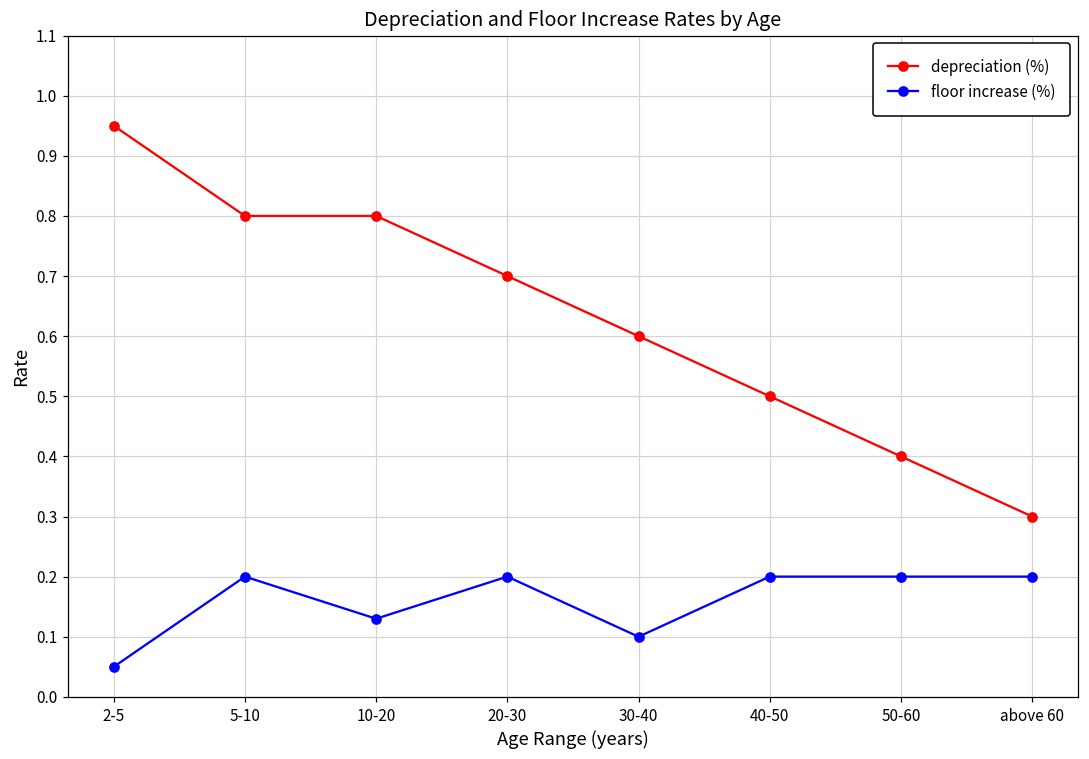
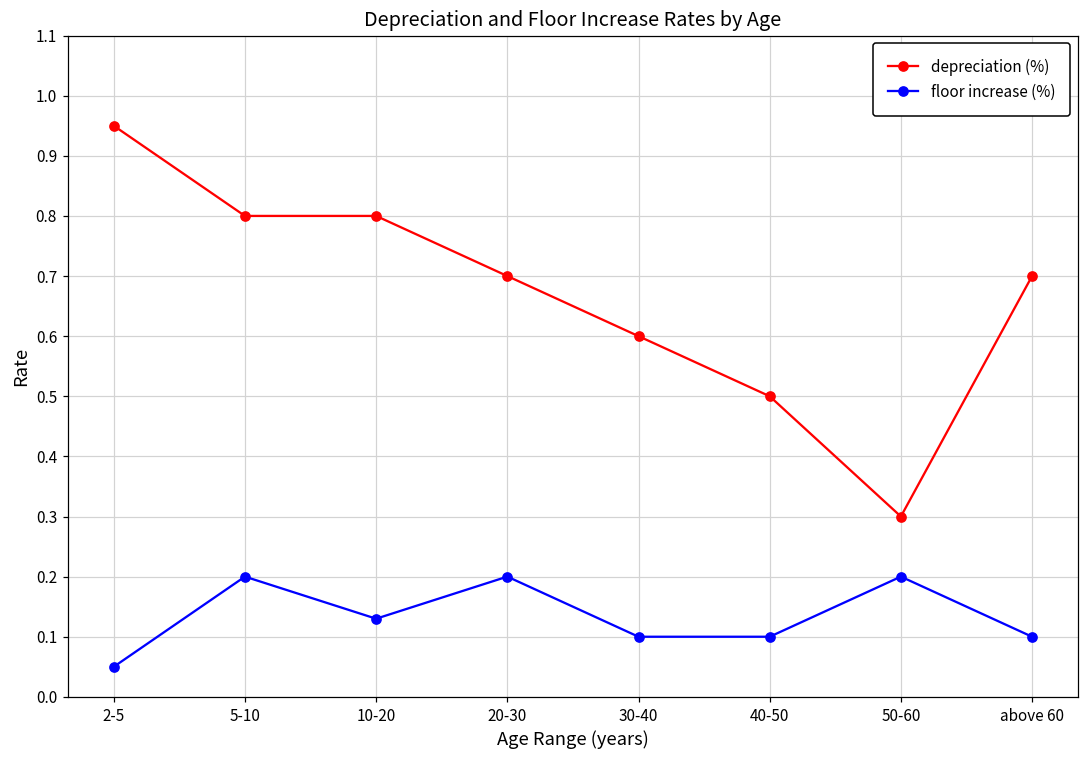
  {
    "depreciation (%)": {
      "2-5": 0.95,
      "5-10": 0.8,
      "10-20": 0.8,
      "20-30": 0.7,
      "30-40": 0.6,
      "40-50": 0.5,
-     "50-60": 0.4,
-     "above 60": 0.3
+     "50-60": 0.3,
+     "above 60": 0.7
    },
    "floor increase (%)": {
      "2-5": 0.05,
      "5-10": 0.2,
      "10-20": 0.13,
      "20-30": 0.2,
      "30-40": 0.1,
-     "40-50": 0.2,
+     "40-50": 0.1,
      "50-60": 0.2,
-     "above 60": 0.2
+     "above 60": 0.1
    }
  }
